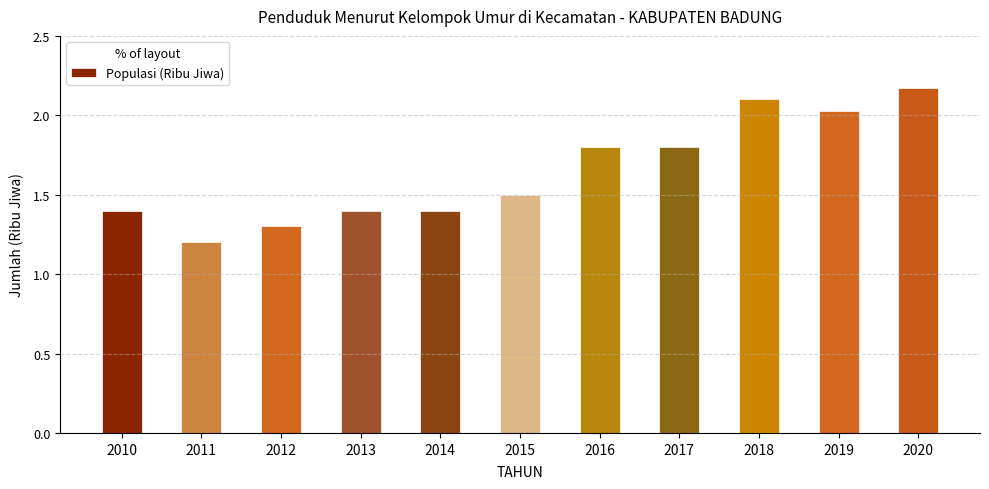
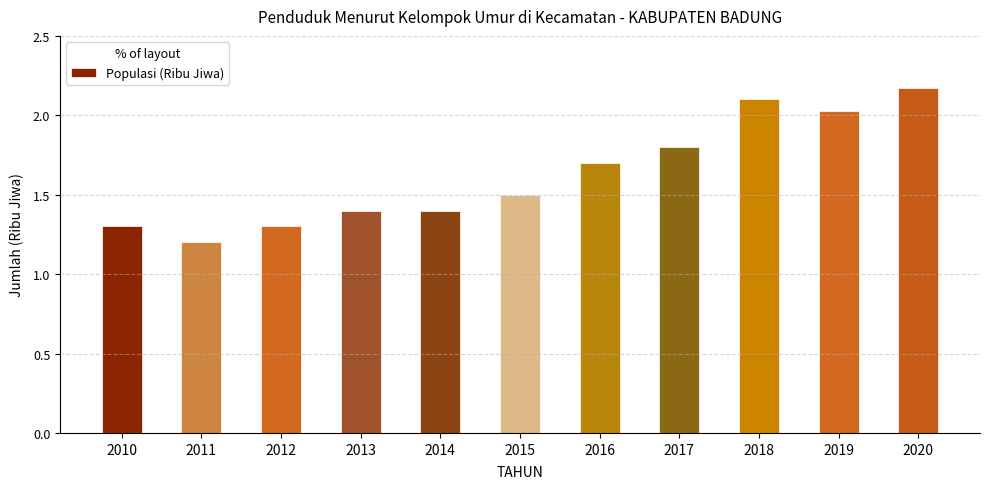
  {
-   "2010": 1.4,
+   "2010": 1.3,
    "2011": 1.2,
    "2012": 1.3,
    "2013": 1.4,
    "2014": 1.4,
    "2015": 1.5,
-   "2016": 1.8,
+   "2016": 1.7,
    "2017": 1.8,
    "2018": 2.1,
    "2019": 2.03,
    "2020": 2.17
  }
